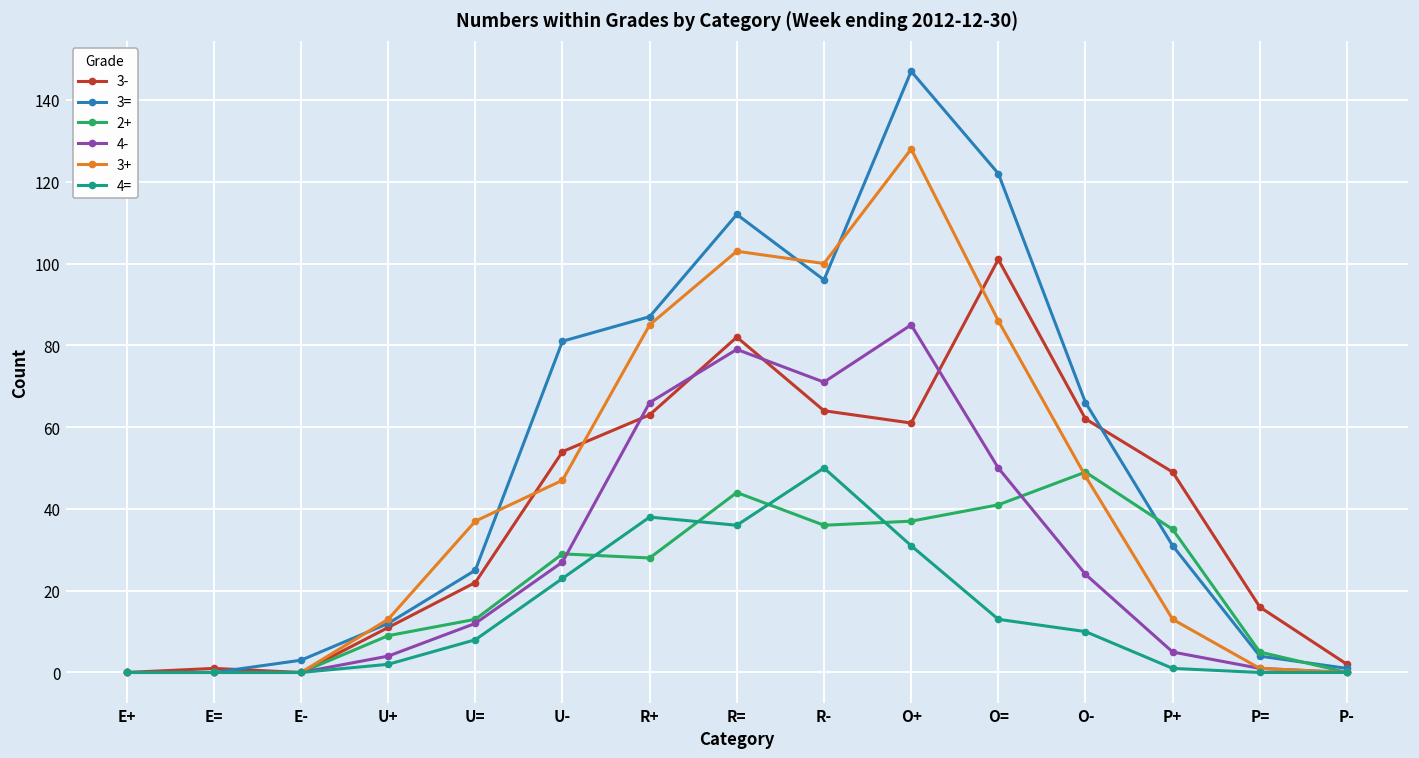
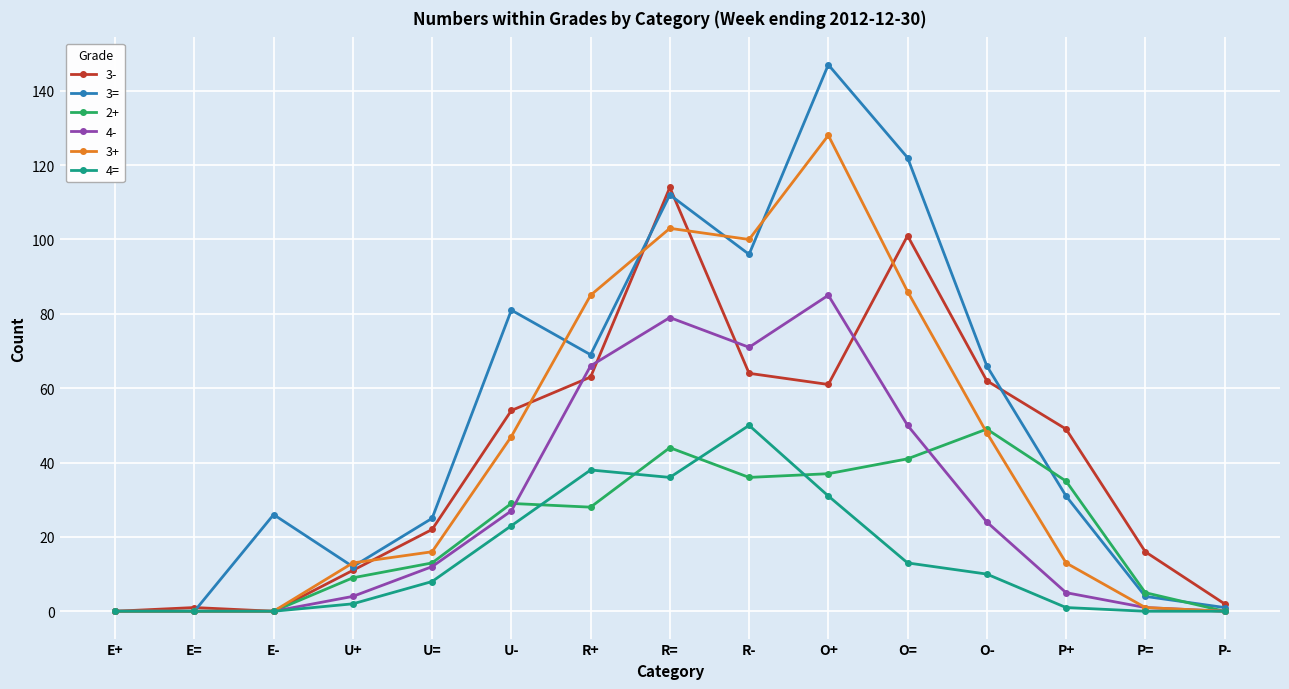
  {
    "3-": {
      "E=": 1,
      "U+": 11,
      "U=": 22,
      "U-": 54,
      "R+": 63,
-     "R=": 82,
+     "R=": 114,
      "R-": 64,
      "O+": 61,
      "O=": 101,
      "O-": 62,
      "P+": 49,
      "P=": 16,
      "P-": 2
    },
    "3=": {
-     "E-": 3,
+     "E-": 26,
      "U+": 12,
      "U=": 25,
      "U-": 81,
-     "R+": 87,
+     "R+": 69,
      "R=": 112,
      "R-": 96,
      "O+": 147,
      "O=": 122,
      "O-": 66,
      "P+": 31,
      "P=": 4,
      "P-": 1
    },
    "4-": {
      "U+": 4,
      "U=": 12,
      "U-": 27,
      "R+": 66,
      "R=": 79,
      "R-": 71,
      "O+": 85,
      "O=": 50,
      "O-": 24,
      "P+": 5
    },
    "3+": {
      "U+": 13,
-     "U=": 37,
+     "U=": 16,
      "U-": 47,
      "R+": 85,
      "R=": 103,
      "R-": 100,
      "O+": 128,
      "O=": 86,
      "O-": 48,
      "P+": 13
    }
  }
